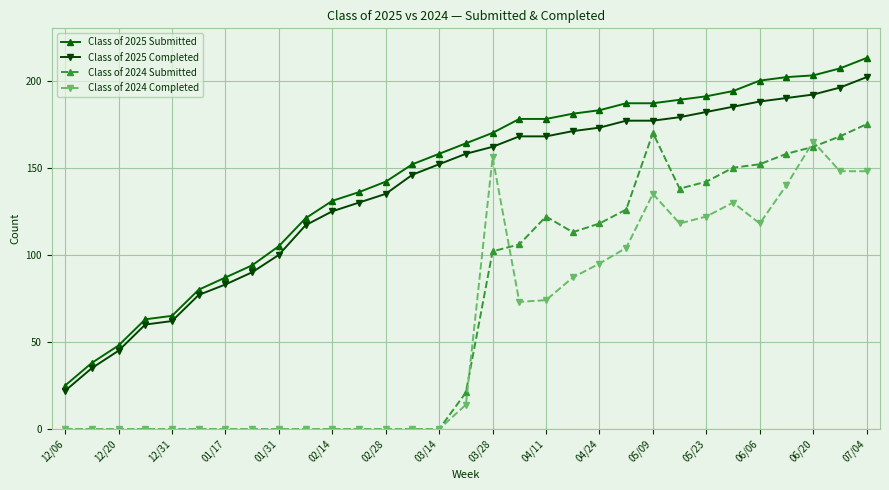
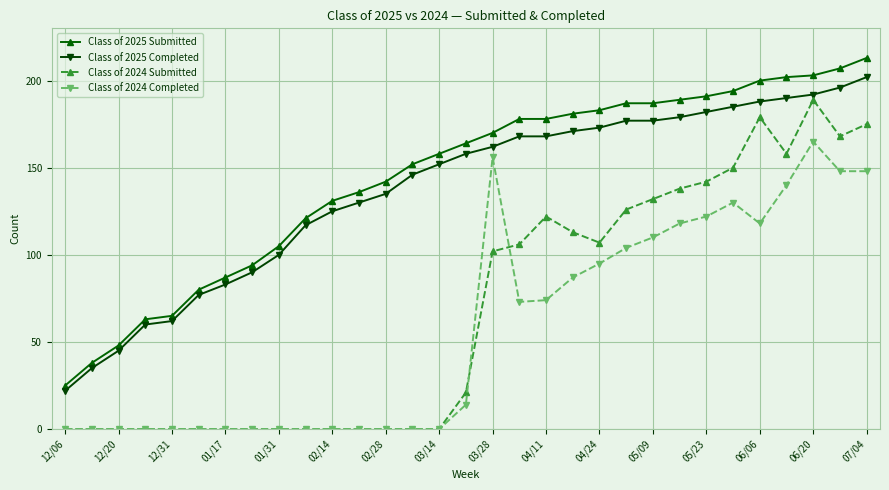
  {
    "Class of 2024 Submitted": {
      "03/28": 102,
      "04/11": 122,
-     "04/24": 118,
-     "05/09": 170,
+     "04/24": 107,
+     "05/09": 132,
      "05/23": 142,
-     "06/06": 152,
-     "06/20": 162,
+     "06/06": 179,
+     "06/20": 189,
      "07/04": 175
    },
    "Class of 2024 Completed": {
      "03/28": 156,
      "04/11": 74,
      "04/24": 95,
-     "05/09": 135,
+     "05/09": 110,
      "05/23": 122,
      "06/06": 118,
      "06/20": 165,
      "07/04": 148
    }
  }
